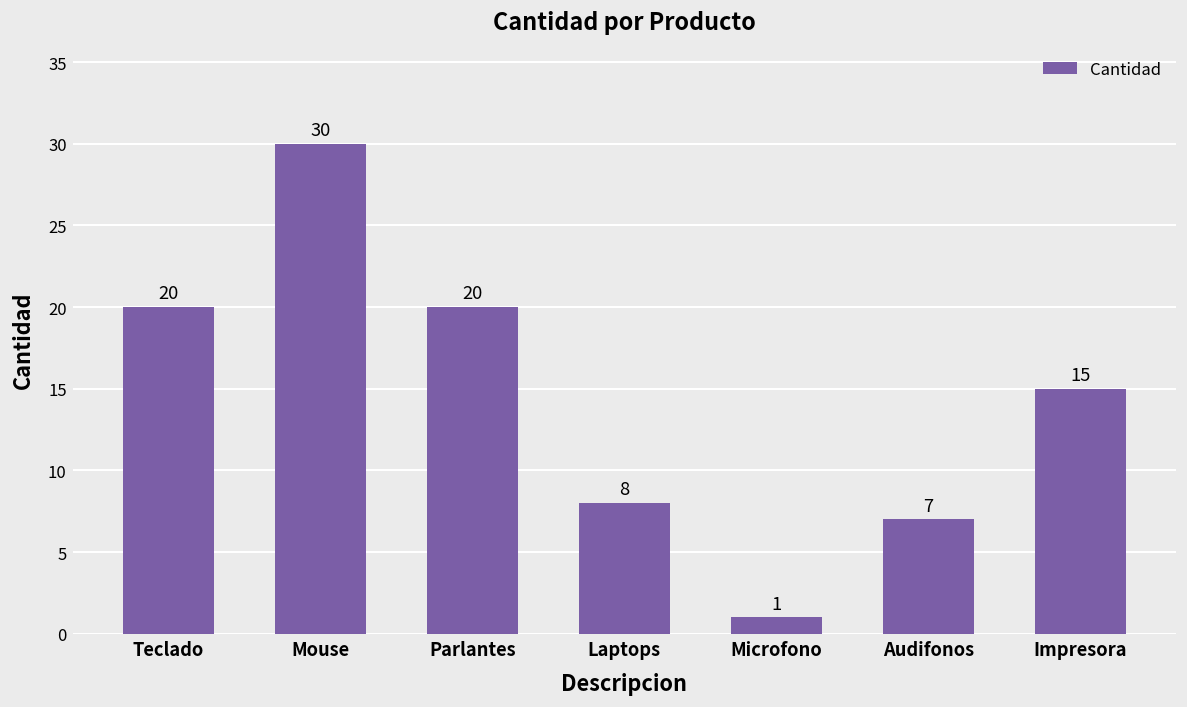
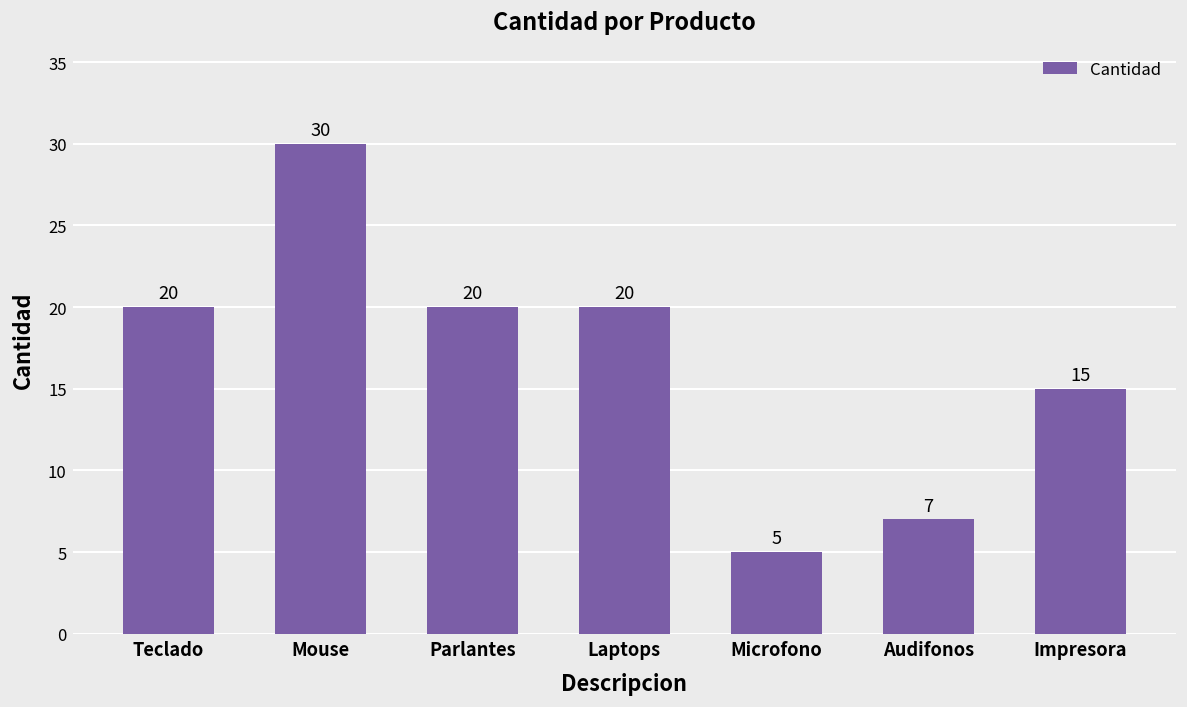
  {
    "Teclado": 20,
    "Mouse": 30,
    "Parlantes": 20,
-   "Laptops": 8,
-   "Microfono": 1,
+   "Laptops": 20,
+   "Microfono": 5,
    "Audifonos": 7,
    "Impresora": 15
  }
